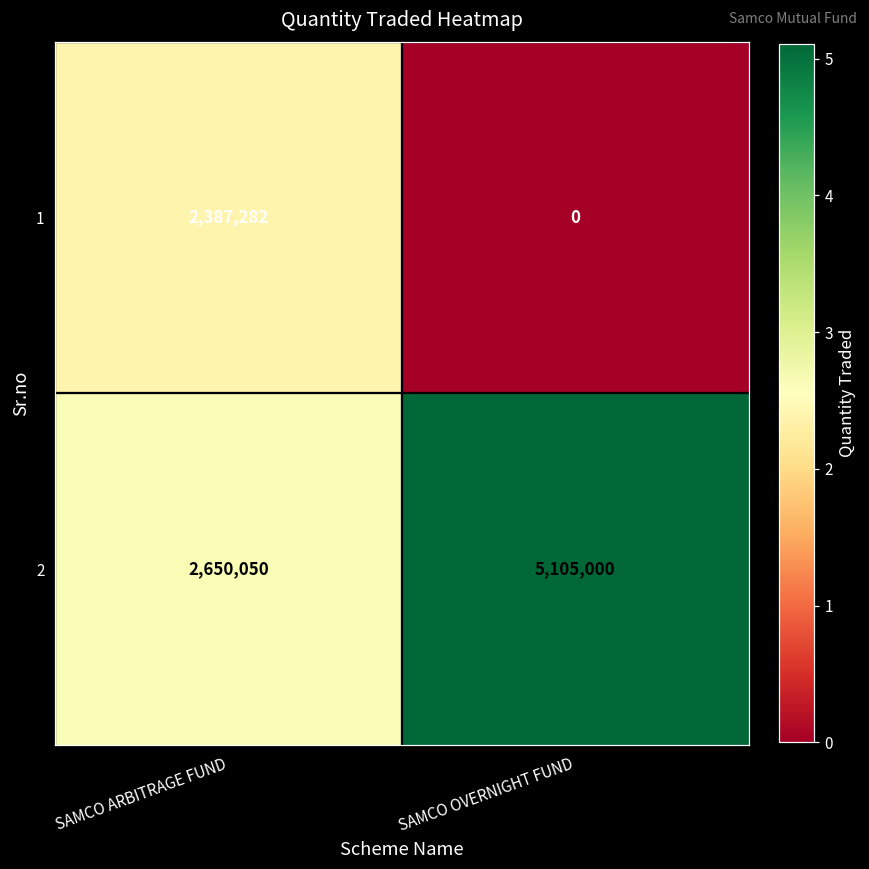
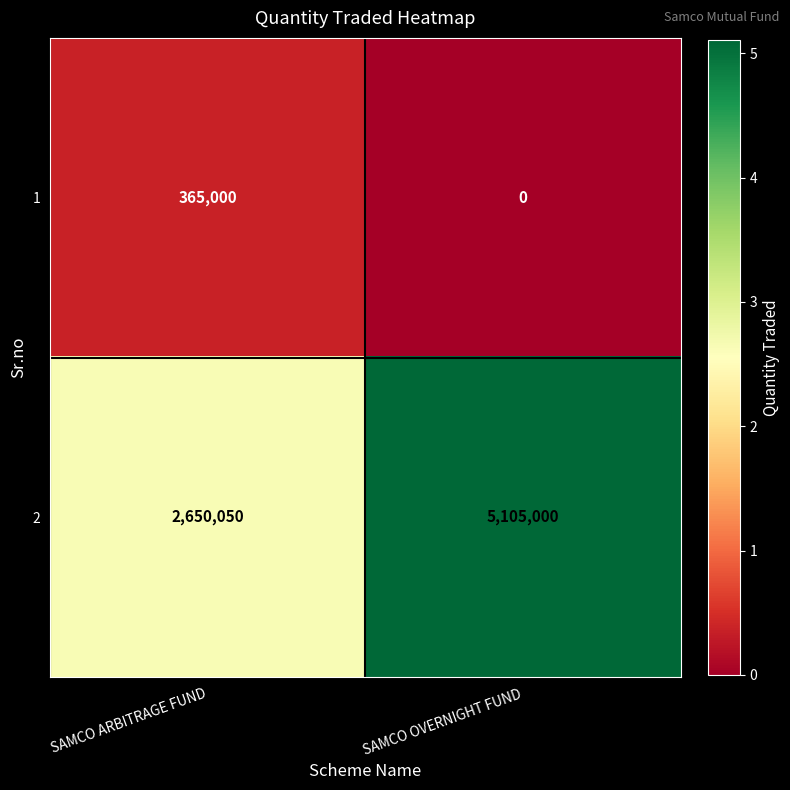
  {
    "1": {
-     "SAMCO ARBITRAGE FUND": "2,387,282",
+     "SAMCO ARBITRAGE FUND": "365,000",
      "SAMCO OVERNIGHT FUND": "0"
    },
    "2": {
      "SAMCO ARBITRAGE FUND": "2,650,050",
      "SAMCO OVERNIGHT FUND": "5,105,000"
    }
  }
